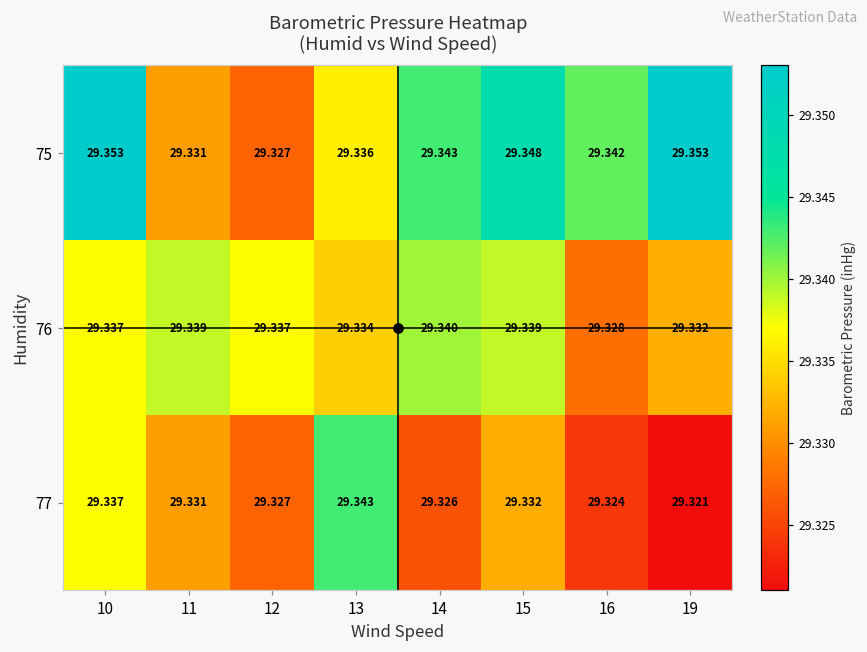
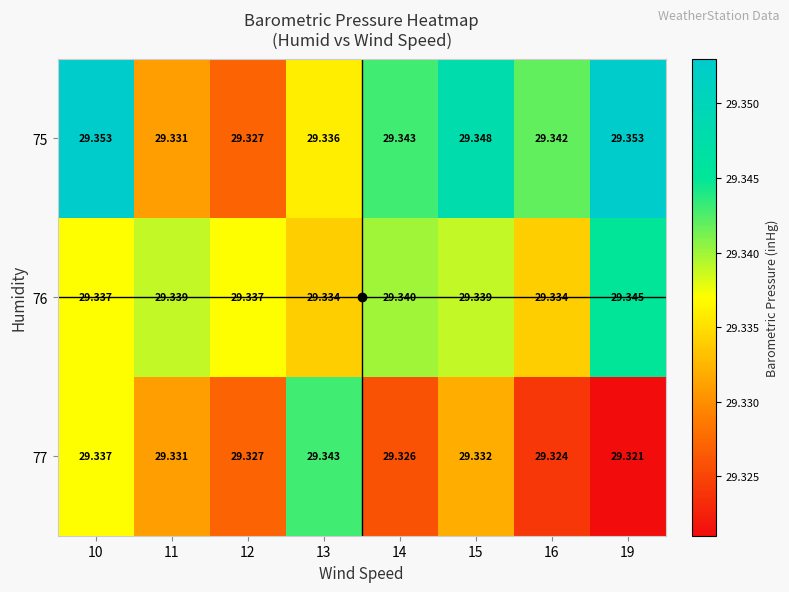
  {
    "75": {
      "10": 29.353,
      "11": 29.331,
      "12": 29.327,
      "13": 29.336,
      "14": 29.343,
      "15": 29.348,
      "16": 29.342,
      "19": 29.353
    },
    "76": {
      "10": 29.337,
      "11": 29.339,
      "12": 29.337,
      "13": 29.334,
      "14": 29.340,
      "15": 29.339,
-     "16": 29.328,
-     "19": 29.332
+     "16": 29.334,
+     "19": 29.345
    },
    "77": {
      "10": 29.337,
      "11": 29.331,
      "12": 29.327,
      "13": 29.343,
      "14": 29.326,
      "15": 29.332,
      "16": 29.324,
      "19": 29.321
    }
  }
